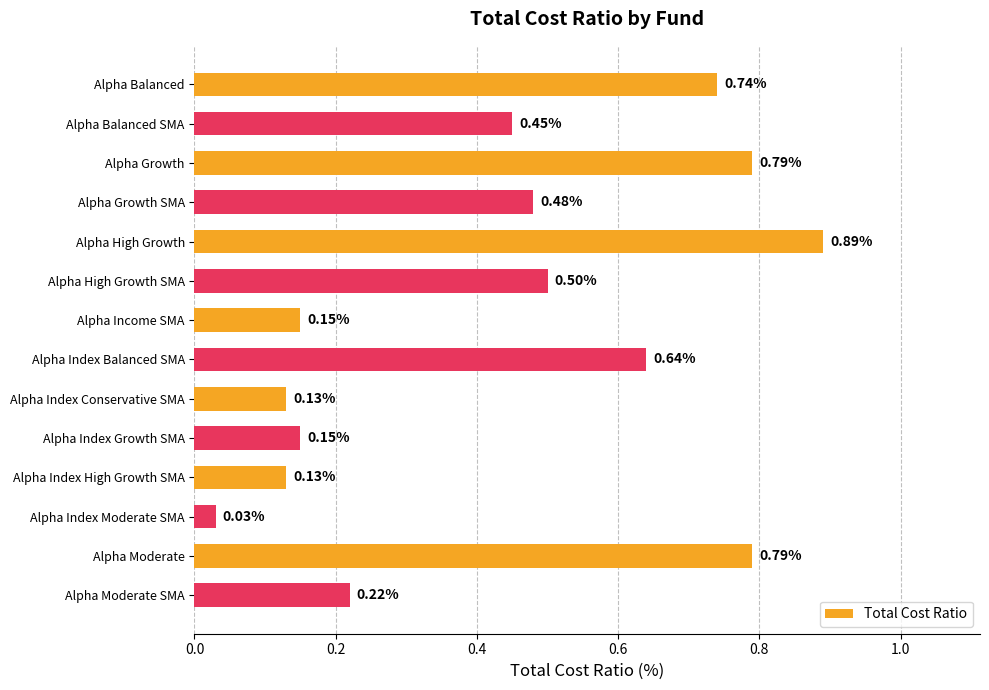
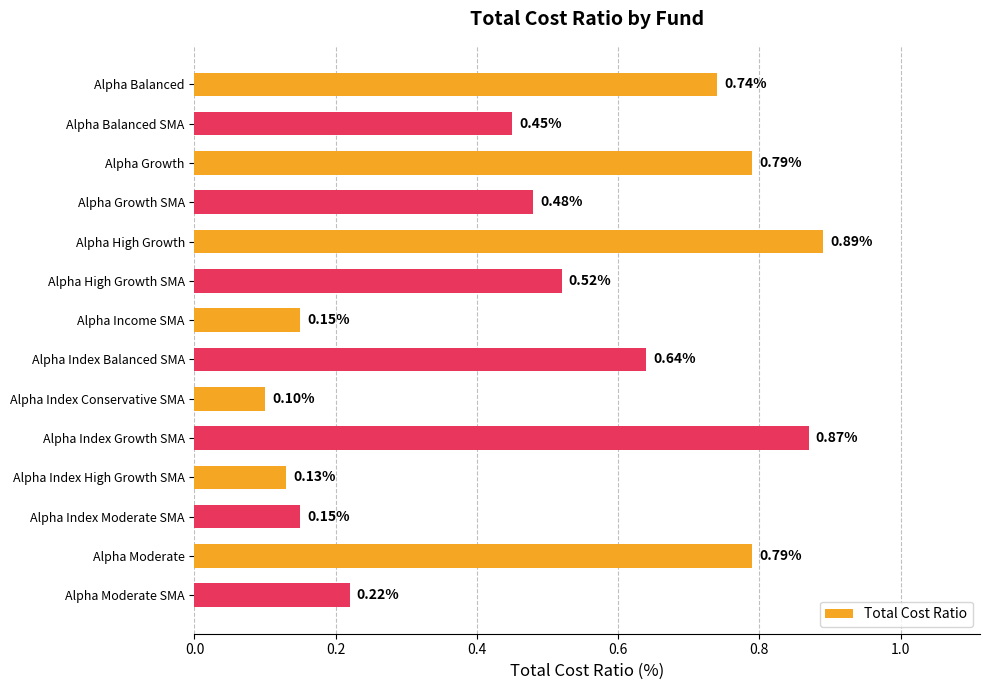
  {
    "Alpha Balanced": "0.74%",
    "Alpha Balanced SMA": "0.45%",
    "Alpha Growth": "0.79%",
    "Alpha Growth SMA": "0.48%",
    "Alpha High Growth": "0.89%",
-   "Alpha High Growth SMA": "0.50%",
+   "Alpha High Growth SMA": "0.52%",
    "Alpha Income SMA": "0.15%",
    "Alpha Index Balanced SMA": "0.64%",
-   "Alpha Index Conservative SMA": "0.13%",
-   "Alpha Index Growth SMA": "0.15%",
+   "Alpha Index Conservative SMA": "0.10%",
+   "Alpha Index Growth SMA": "0.87%",
    "Alpha Index High Growth SMA": "0.13%",
-   "Alpha Index Moderate SMA": "0.03%",
+   "Alpha Index Moderate SMA": "0.15%",
    "Alpha Moderate": "0.79%",
    "Alpha Moderate SMA": "0.22%"
  }
